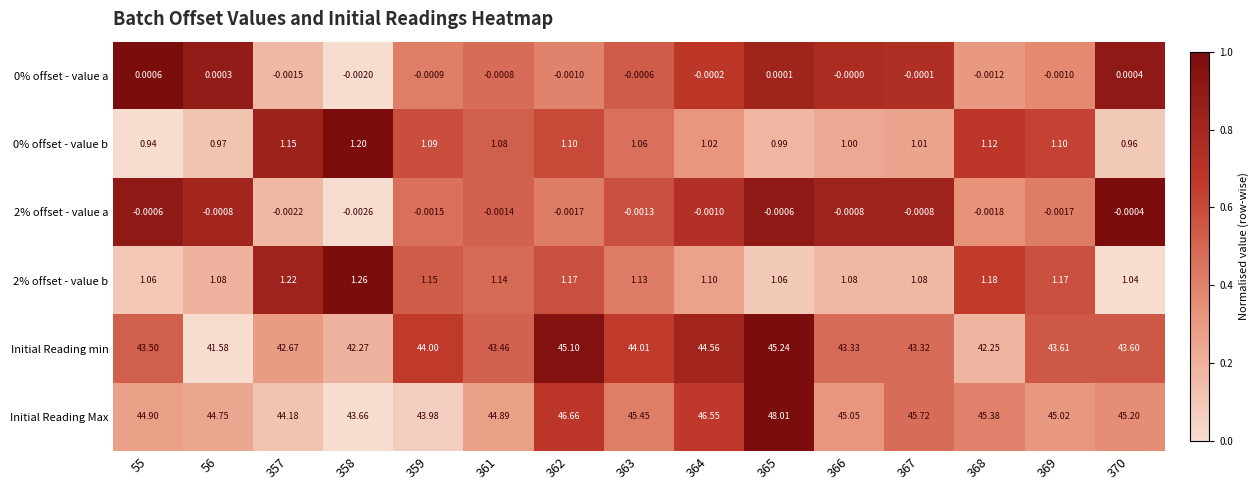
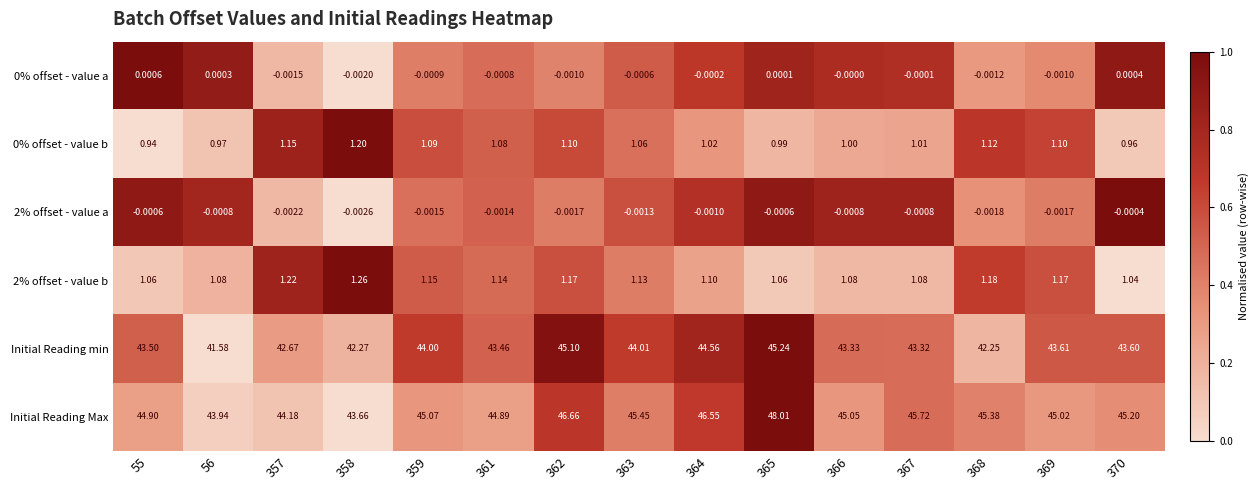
  {
    "0% offset - value a": {
      "55": 0.0006,
      "56": 0.0003,
      "357": -0.0015,
      "358": -0.0020,
      "359": -0.0009,
      "361": -0.0008,
      "362": -0.0010,
      "363": -0.0006,
      "364": -0.0002,
      "365": 0.0001,
      "366": -0.0000,
      "367": -0.0001,
      "368": -0.0012,
      "369": -0.0010,
      "370": 0.0004
    },
    "0% offset - value b": {
      "55": 0.94,
      "56": 0.97,
      "357": 1.15,
      "358": 1.20,
      "359": 1.09,
      "361": 1.08,
      "362": 1.10,
      "363": 1.06,
      "364": 1.02,
      "365": 0.99,
      "366": 1.00,
      "367": 1.01,
      "368": 1.12,
      "369": 1.10,
      "370": 0.96
    },
    "2% offset - value a": {
      "55": -0.0006,
      "56": -0.0008,
      "357": -0.0022,
      "358": -0.0026,
      "359": -0.0015,
      "361": -0.0014,
      "362": -0.0017,
      "363": -0.0013,
      "364": -0.0010,
      "365": -0.0006,
      "366": -0.0008,
      "367": -0.0008,
      "368": -0.0018,
      "369": -0.0017,
      "370": -0.0004
    },
    "2% offset - value b": {
      "55": 1.06,
      "56": 1.08,
      "357": 1.22,
      "358": 1.26,
      "359": 1.15,
      "361": 1.14,
      "362": 1.17,
      "363": 1.13,
      "364": 1.10,
      "365": 1.06,
      "366": 1.08,
      "367": 1.08,
      "368": 1.18,
      "369": 1.17,
      "370": 1.04
    },
    "Initial Reading min": {
      "55": 43.50,
      "56": 41.58,
      "357": 42.67,
      "358": 42.27,
      "359": 44.00,
      "361": 43.46,
      "362": 45.10,
      "363": 44.01,
      "364": 44.56,
      "365": 45.24,
      "366": 43.33,
      "367": 43.32,
      "368": 42.25,
      "369": 43.61,
      "370": 43.60
    },
    "Initial Reading Max": {
      "55": 44.90,
-     "56": 44.75,
+     "56": 43.94,
      "357": 44.18,
      "358": 43.66,
-     "359": 43.98,
+     "359": 45.07,
      "361": 44.89,
      "362": 46.66,
      "363": 45.45,
      "364": 46.55,
      "365": 48.01,
      "366": 45.05,
      "367": 45.72,
      "368": 45.38,
      "369": 45.02,
      "370": 45.20
    }
  }
